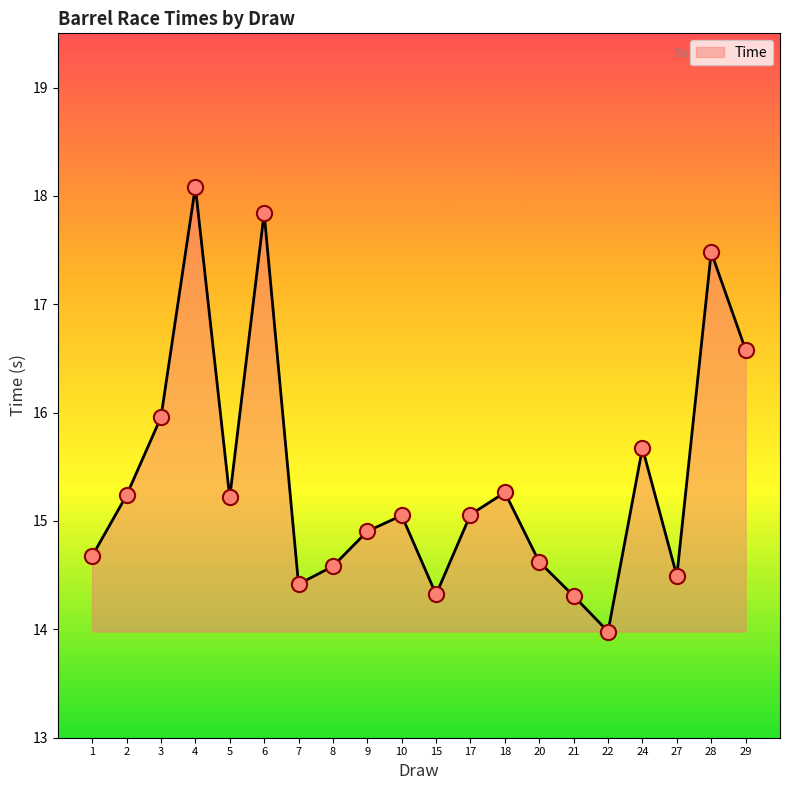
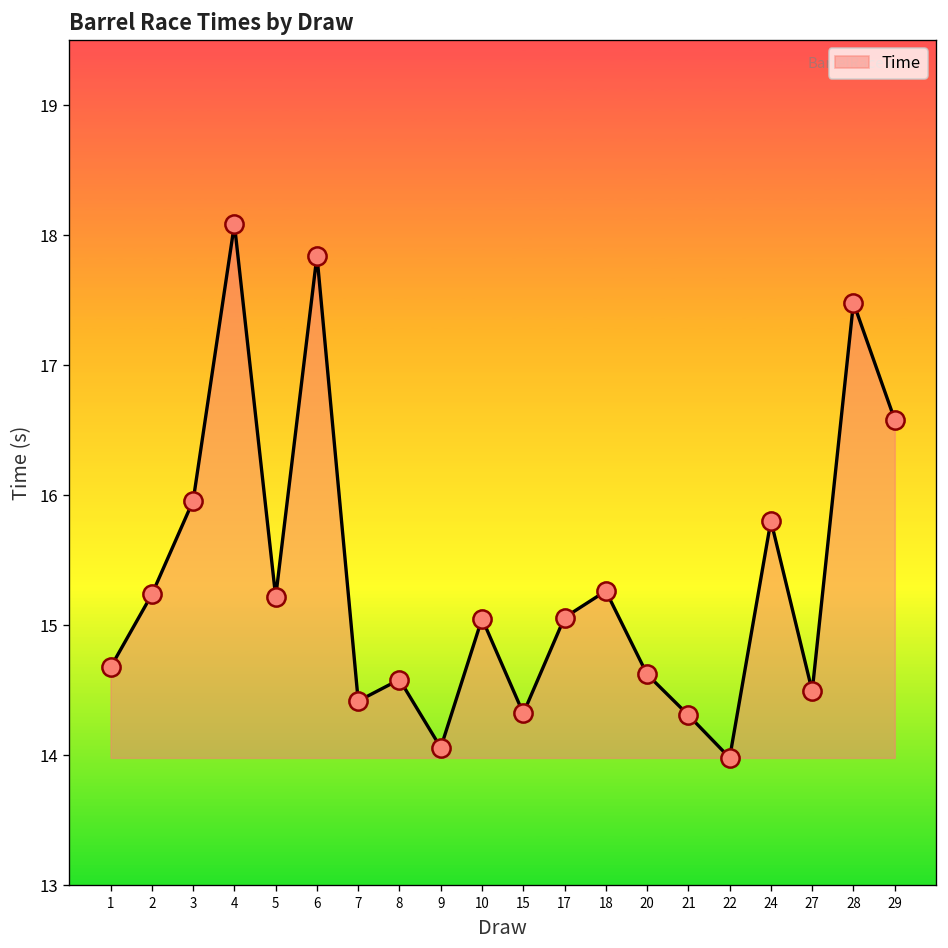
  {
    "1": 14.68,
    "2": 15.24,
    "3": 15.96,
    "4": 18.08,
    "5": 15.22,
    "6": 17.84,
    "7": 14.42,
    "8": 14.58,
-   "9": 14.91,
+   "9": 14.06,
    "10": 15.05,
    "15": 14.32,
    "17": 15.06,
    "18": 15.26,
    "20": 14.62,
    "21": 14.31,
    "22": 13.98,
-   "24": 15.67,
+   "24": 15.80,
    "27": 14.49,
    "28": 17.48,
    "29": 16.58
  }
